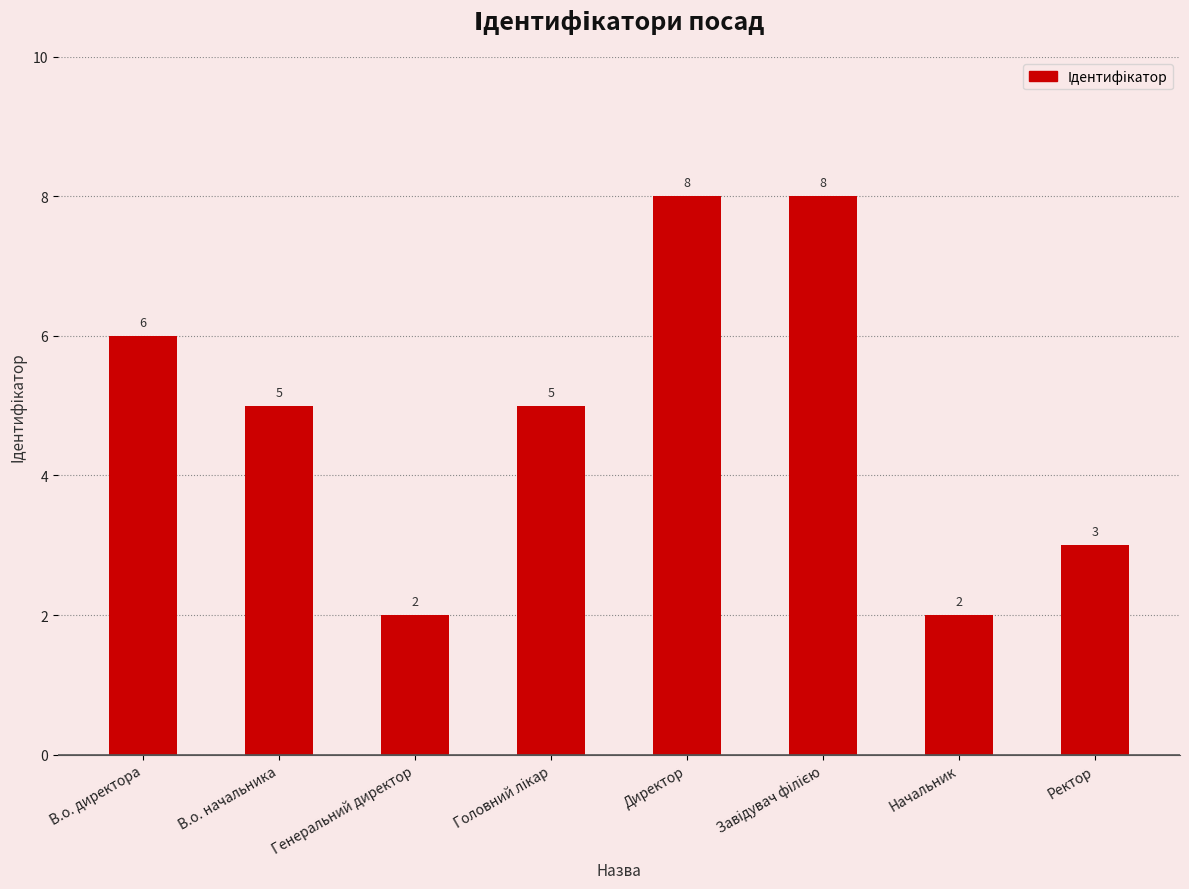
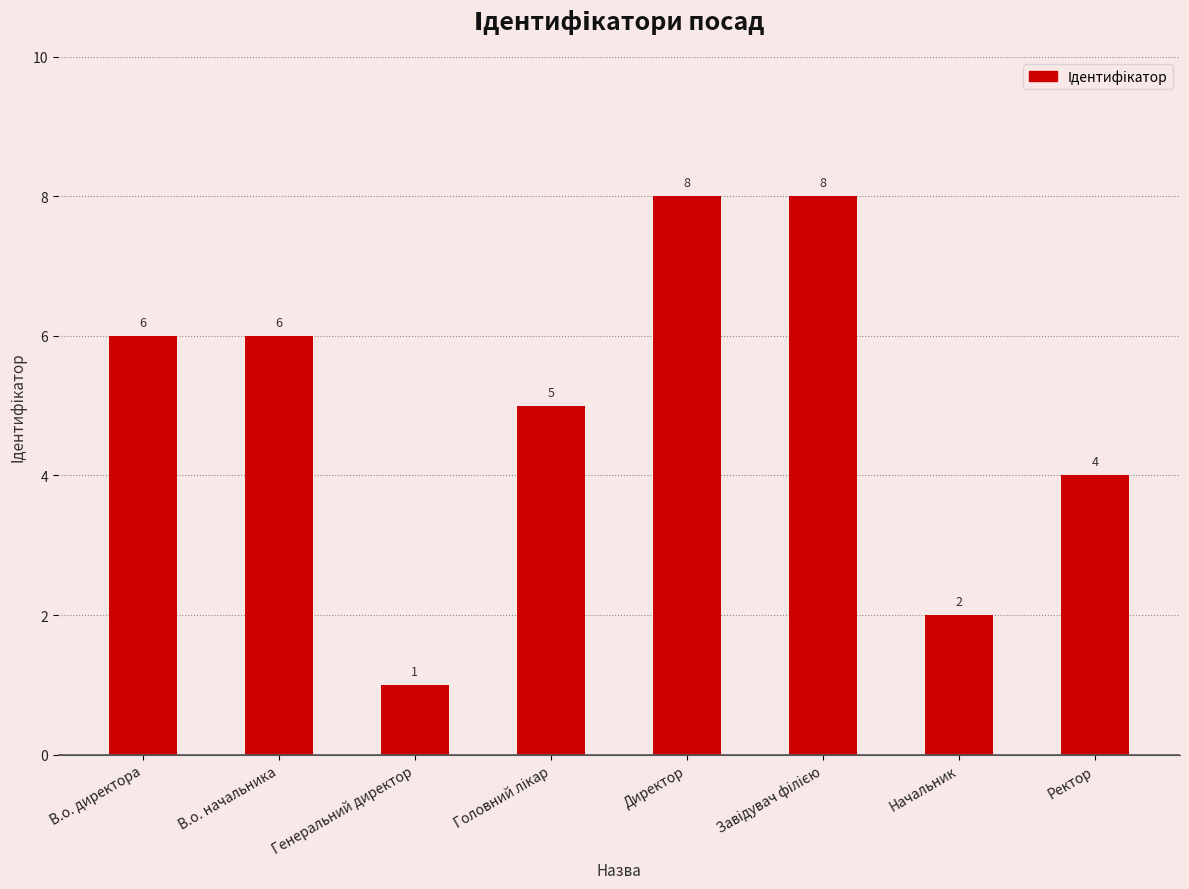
  {
    "В.о. директора": 6,
-   "В.о. начальника": 5,
-   "Генеральний директор": 2,
+   "В.о. начальника": 6,
+   "Генеральний директор": 1,
    "Головний лікар": 5,
    "Директор": 8,
    "Завідувач філією": 8,
    "Начальник": 2,
-   "Ректор": 3
+   "Ректор": 4
  }
